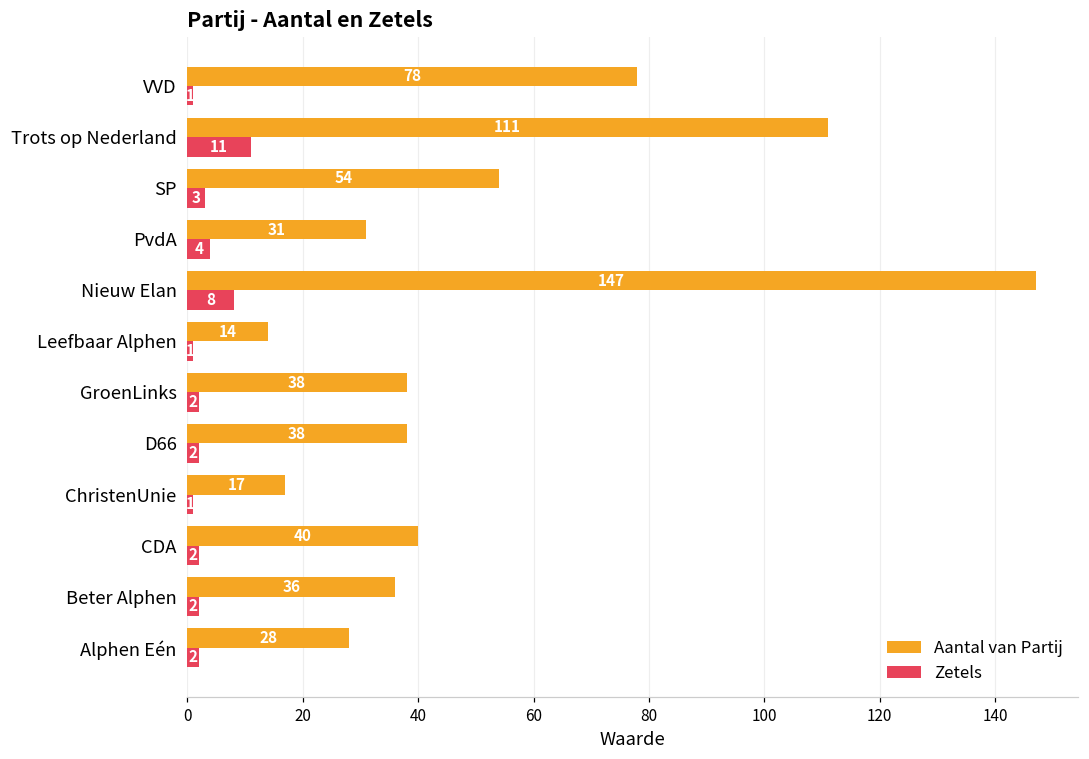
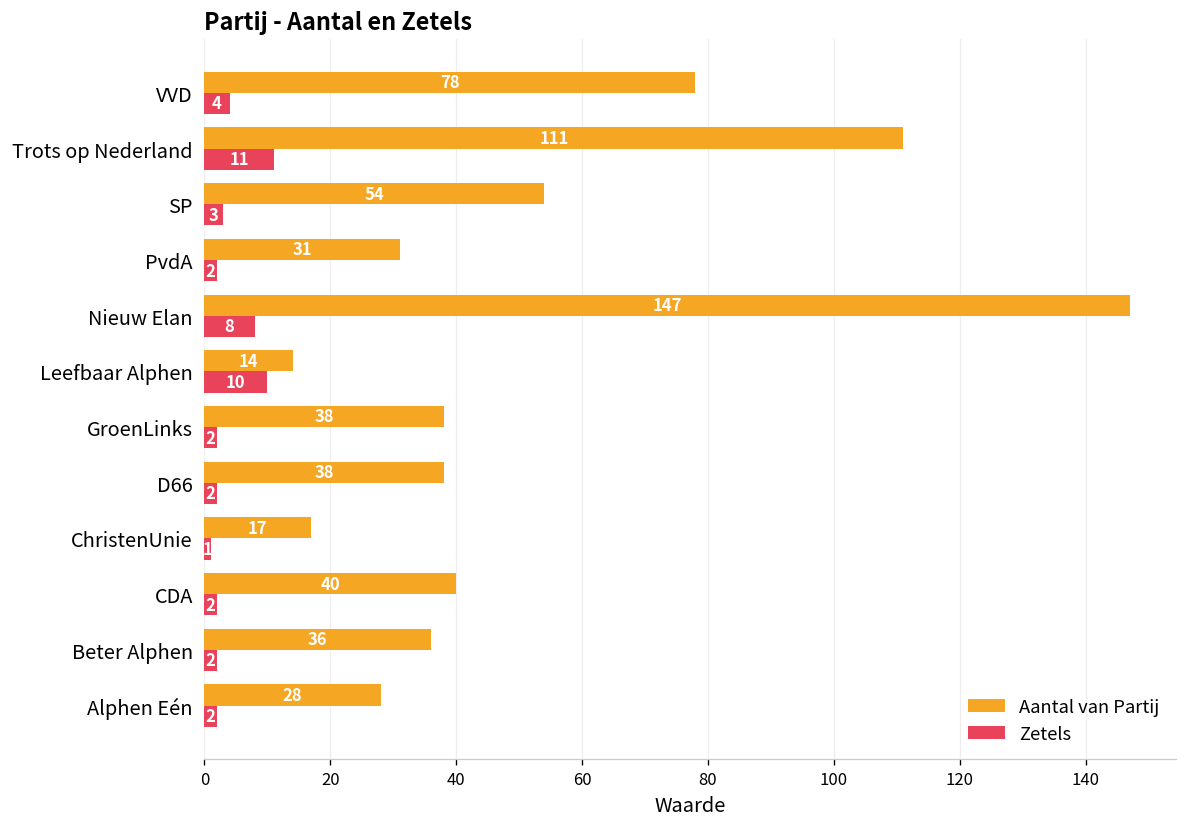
  {
    "Aantal van Partij": {
      "VVD": 78,
      "Trots op Nederland": 111,
      "SP": 54,
      "PvdA": 31,
      "Nieuw Elan": 147,
      "Leefbaar Alphen": 14,
      "GroenLinks": 38,
      "D66": 38,
      "ChristenUnie": 17,
      "CDA": 40,
      "Beter Alphen": 36,
      "Alphen Eén": 28
    },
    "Zetels": {
-     "VVD": 1,
+     "VVD": 4,
      "Trots op Nederland": 11,
      "SP": 3,
-     "PvdA": 4,
+     "PvdA": 2,
      "Nieuw Elan": 8,
-     "Leefbaar Alphen": 1,
+     "Leefbaar Alphen": 10,
      "GroenLinks": 2,
      "D66": 2,
      "ChristenUnie": 1,
      "CDA": 2,
      "Beter Alphen": 2,
      "Alphen Eén": 2
    }
  }
